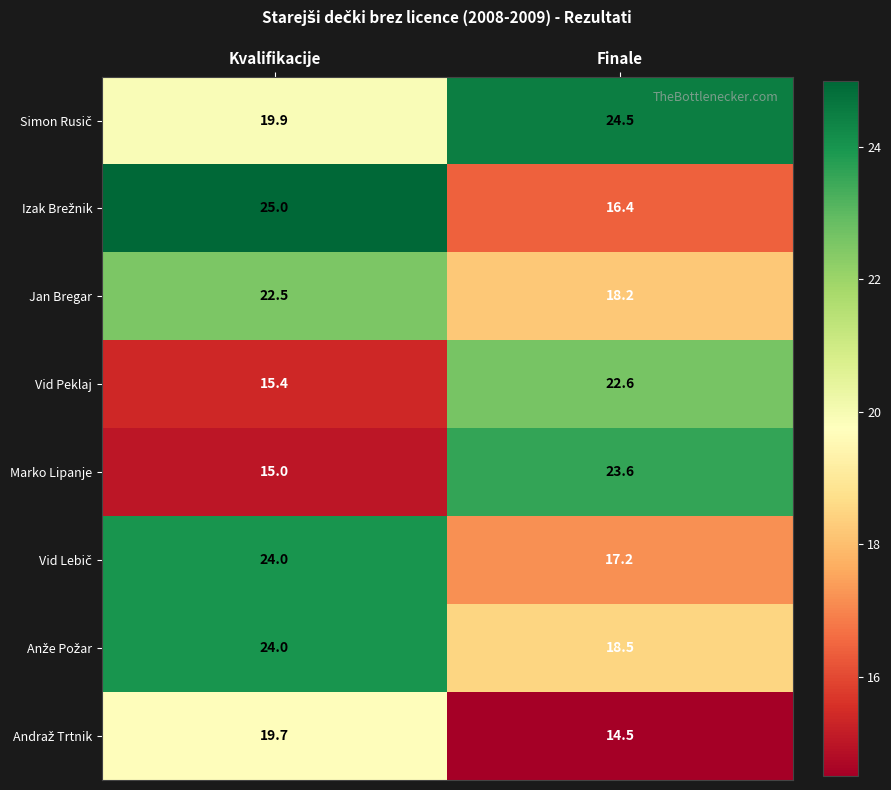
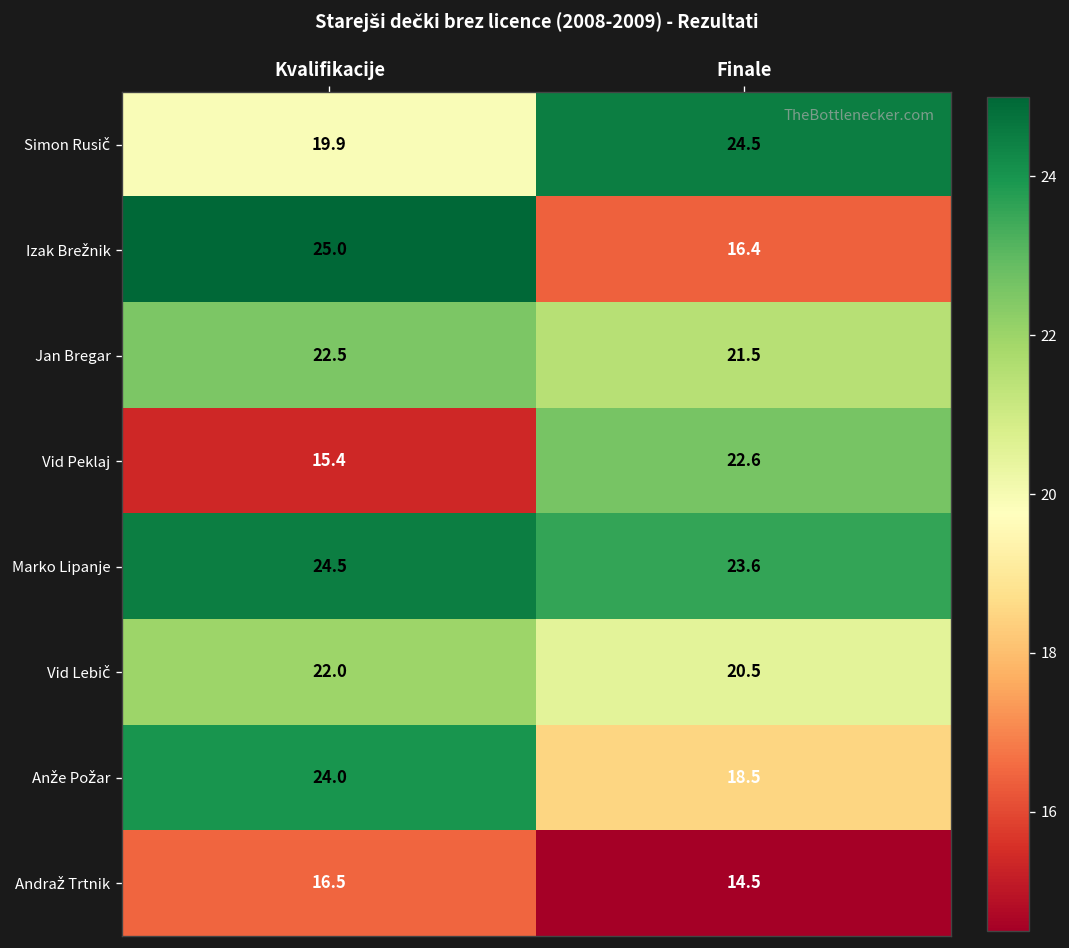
  {
    "Simon Rusič": {
      "Kvalifikacije": 19.9
    },
    "Izak Brežnik": {
      "Kvalifikacije": 25.0,
      "Finale": 16.4
    },
    "Jan Bregar": {
      "Kvalifikacije": 22.5,
-     "Finale": 18.2
+     "Finale": 21.5
    },
    "Vid Peklaj": {
      "Kvalifikacije": 15.4,
      "Finale": 22.6
    },
    "Marko Lipanje": {
-     "Kvalifikacije": 15.0,
+     "Kvalifikacije": 24.5,
      "Finale": 23.6
    },
    "Vid Lebič": {
-     "Kvalifikacije": 24.0,
-     "Finale": 17.2
+     "Kvalifikacije": 22.0,
+     "Finale": 20.5
    },
    "Anže Požar": {
      "Kvalifikacije": 24.0,
      "Finale": 18.5
    },
    "Andraž Trtnik": {
-     "Kvalifikacije": 19.7,
+     "Kvalifikacije": 16.5,
      "Finale": 14.5
    }
  }
